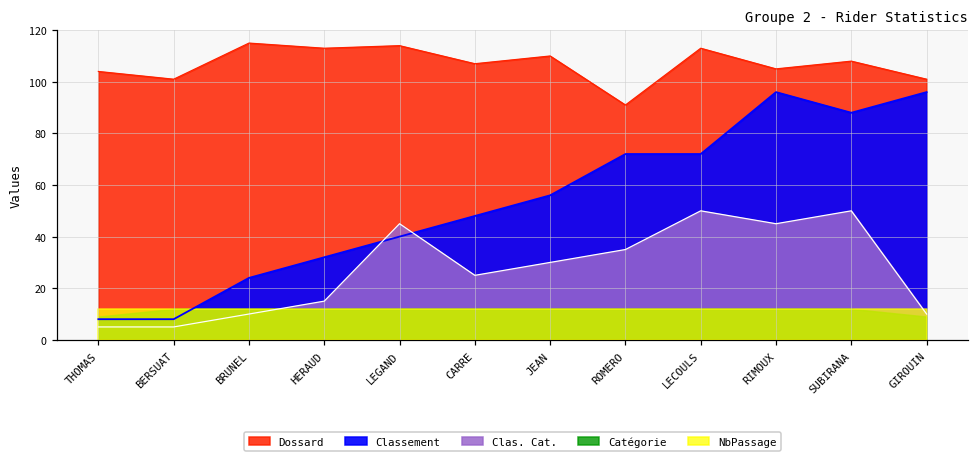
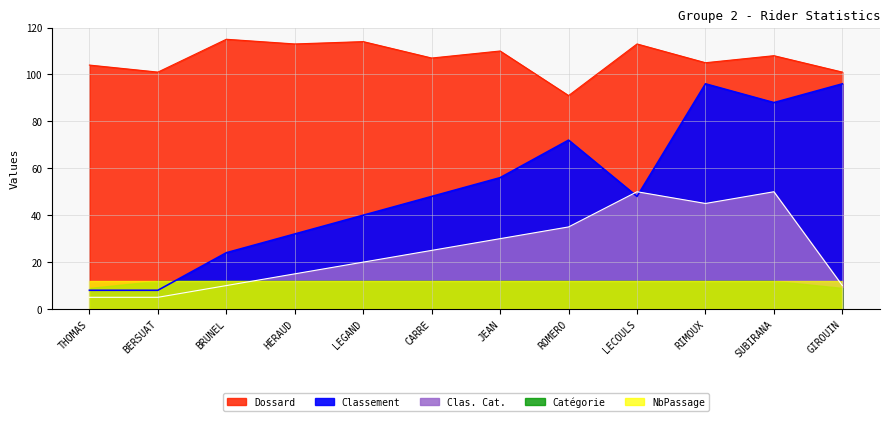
  {
    "Dossard": {
      "THOMAS": 104,
      "BERSUAT": 101,
      "BRUNEL": 115,
      "HERAUD": 113,
      "LEGAND": 114,
      "CARRE": 107,
      "JEAN": 110,
      "ROMERO": 91,
      "LECOULS": 113,
      "RIMOUX": 105,
      "SUBIRANA": 108,
      "GIROUIN": 101
    },
    "Classement": {
      "BERSUAT": 8,
      "BRUNEL": 24,
      "HERAUD": 32,
      "LEGAND": 40,
      "CARRE": 48,
      "JEAN": 56,
      "ROMERO": 72,
-     "LECOULS": 72,
+     "LECOULS": 48,
      "RIMOUX": 96,
      "SUBIRANA": 88,
      "GIROUIN": 96
    },
    "Clas. Cat.": {
      "THOMAS": 5,
      "BERSUAT": 5,
      "BRUNEL": 10,
      "HERAUD": 15,
-     "LEGAND": 45,
+     "LEGAND": 20,
      "CARRE": 25,
      "JEAN": 30,
      "ROMERO": 35,
      "LECOULS": 50,
      "RIMOUX": 45,
      "SUBIRANA": 50
    },
    "NbPassage": {
      "THOMAS": 12,
      "GIROUIN": 12
    }
  }
